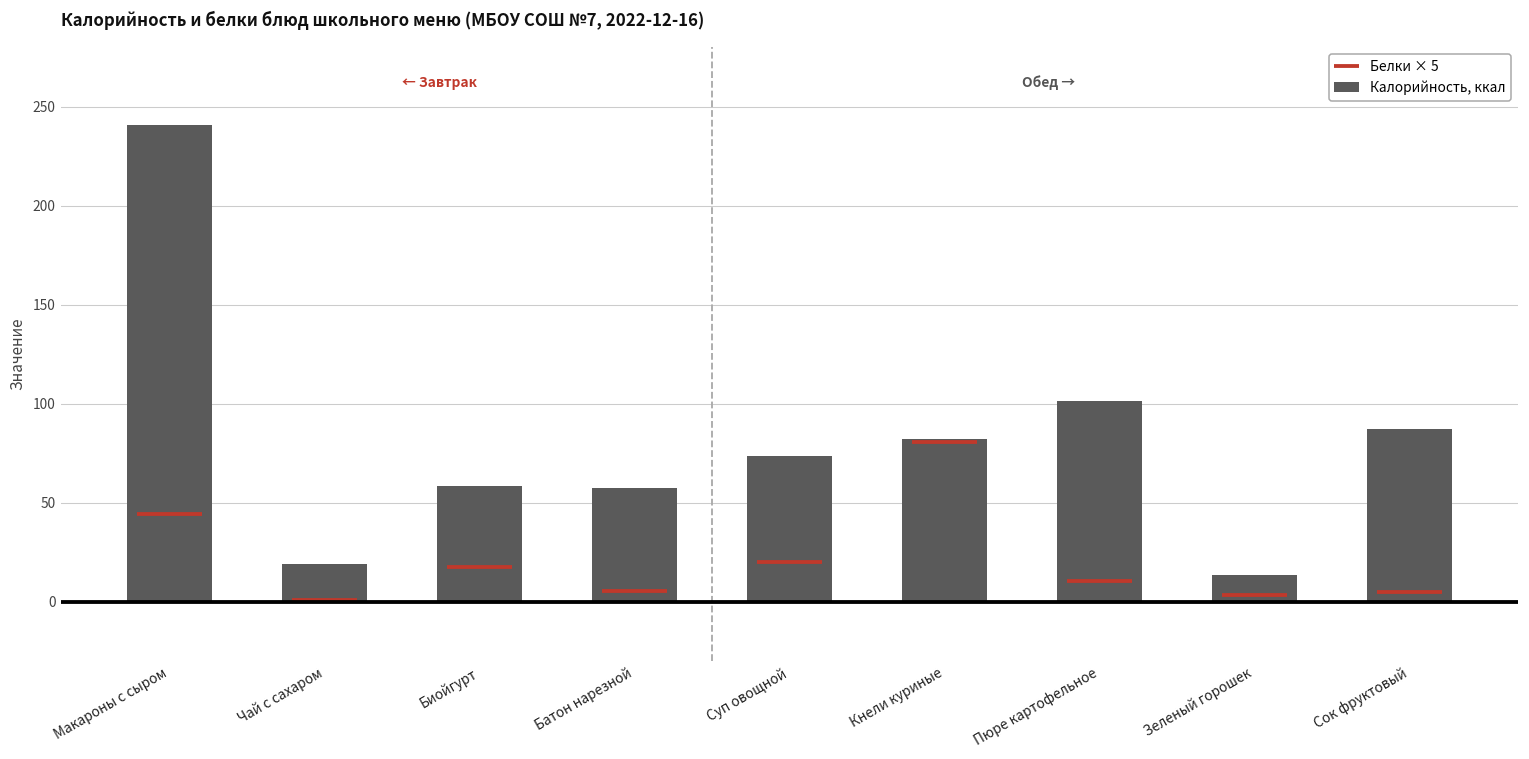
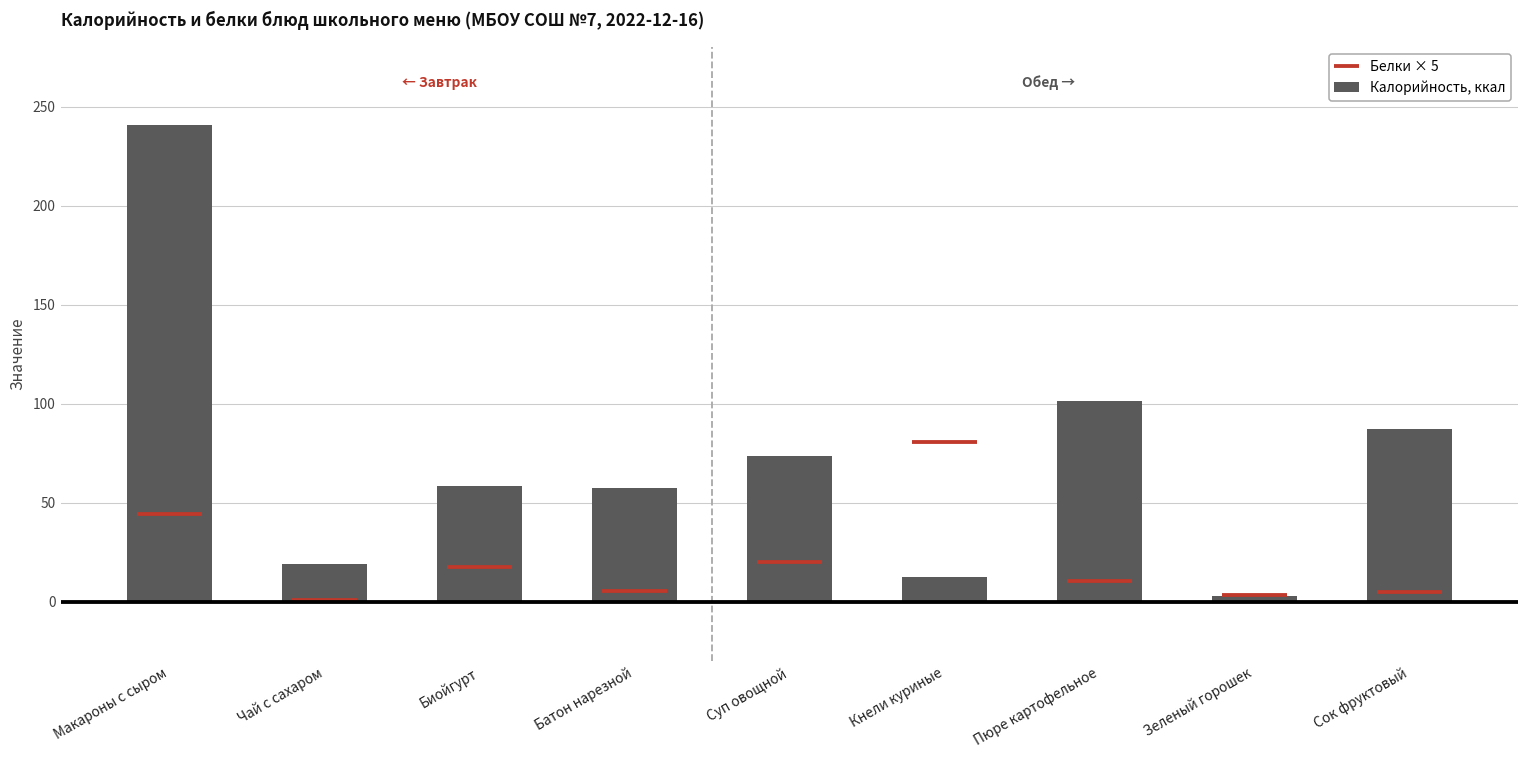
  {
    "Калорийность, ккал": {
      "Макароны с сыром": 241,
      "Чай с сахаром": 19,
      "Биойгурт": 59,
      "Батон нарезной": 57,
      "Суп овощной": 74,
-     "Кнели куриные": 82,
+     "Кнели куриные": 12,
      "Пюре картофельное": 101,
-     "Зеленый горошек": 13,
+     "Зеленый горошек": 3,
      "Сок фруктовый": 87
    }
  }
